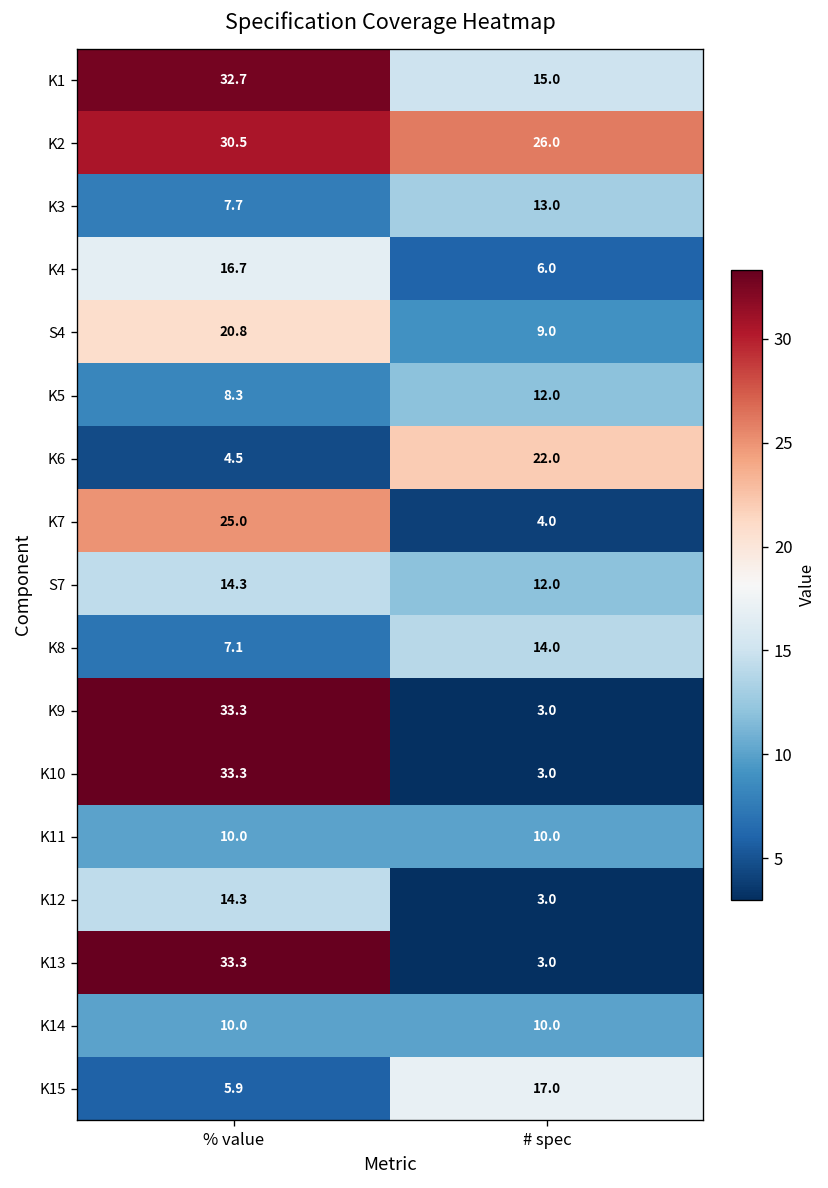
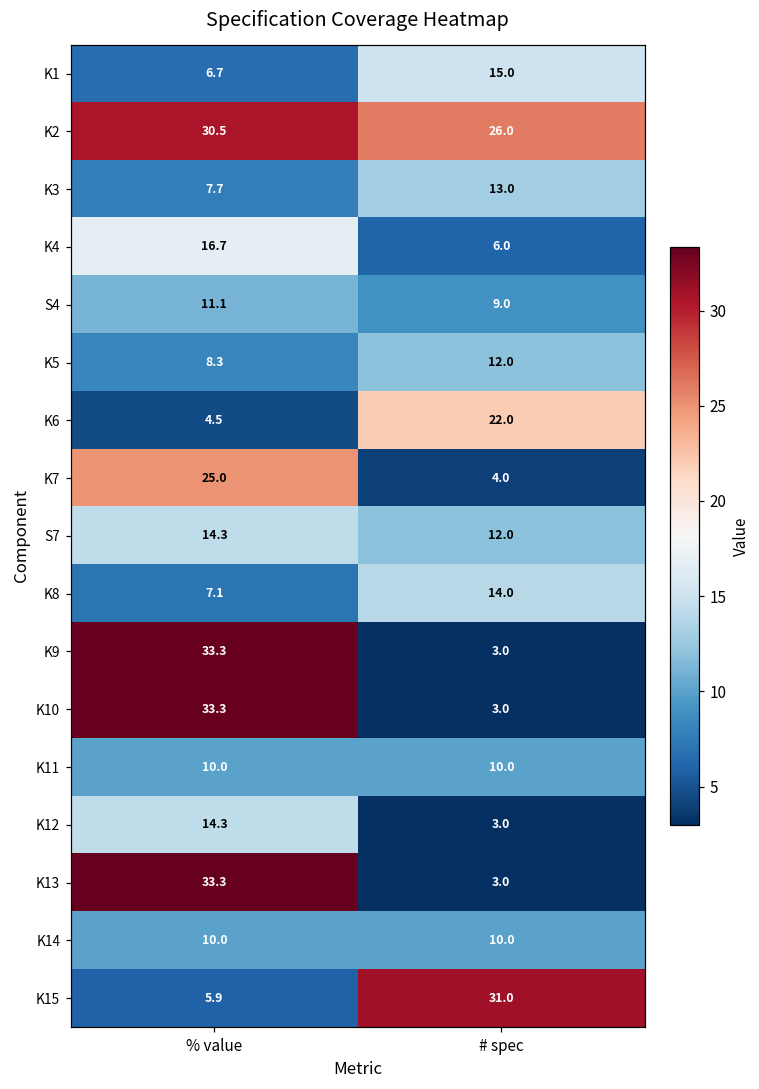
  {
    "K1": {
-     "% value": 32.7,
+     "% value": 6.7,
      "# spec": 15.0
    },
    "K2": {
      "% value": 30.5,
      "# spec": 26.0
    },
    "K3": {
      "% value": 7.7,
      "# spec": 13.0
    },
    "K4": {
      "% value": 16.7,
      "# spec": 6.0
    },
    "S4": {
-     "% value": 20.8,
+     "% value": 11.1,
      "# spec": 9.0
    },
    "K5": {
      "% value": 8.3,
      "# spec": 12.0
    },
    "K6": {
      "% value": 4.5,
      "# spec": 22.0
    },
    "K7": {
      "% value": 25.0,
      "# spec": 4.0
    },
    "S7": {
      "% value": 14.3,
      "# spec": 12.0
    },
    "K8": {
      "% value": 7.1,
      "# spec": 14.0
    },
    "K9": {
      "% value": 33.3,
      "# spec": 3.0
    },
    "K10": {
      "% value": 33.3,
      "# spec": 3.0
    },
    "K11": {
      "% value": 10.0,
      "# spec": 10.0
    },
    "K12": {
      "% value": 14.3,
      "# spec": 3.0
    },
    "K13": {
      "% value": 33.3,
      "# spec": 3.0
    },
    "K14": {
      "% value": 10.0,
      "# spec": 10.0
    },
    "K15": {
      "% value": 5.9,
-     "# spec": 17.0
+     "# spec": 31.0
    }
  }
